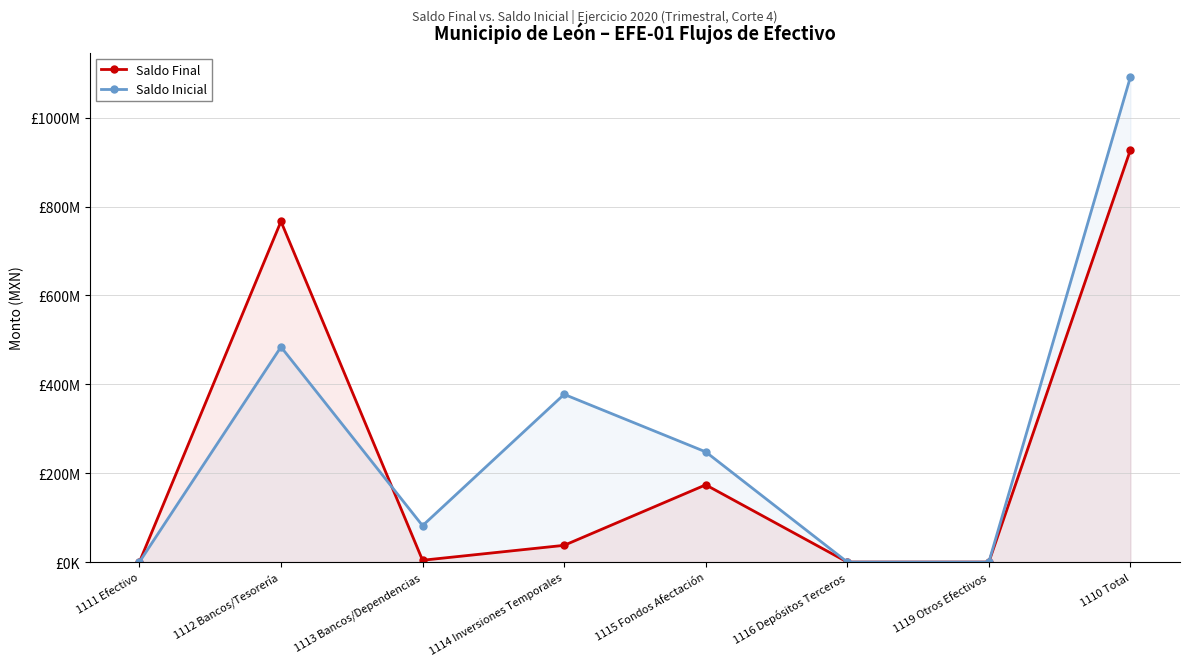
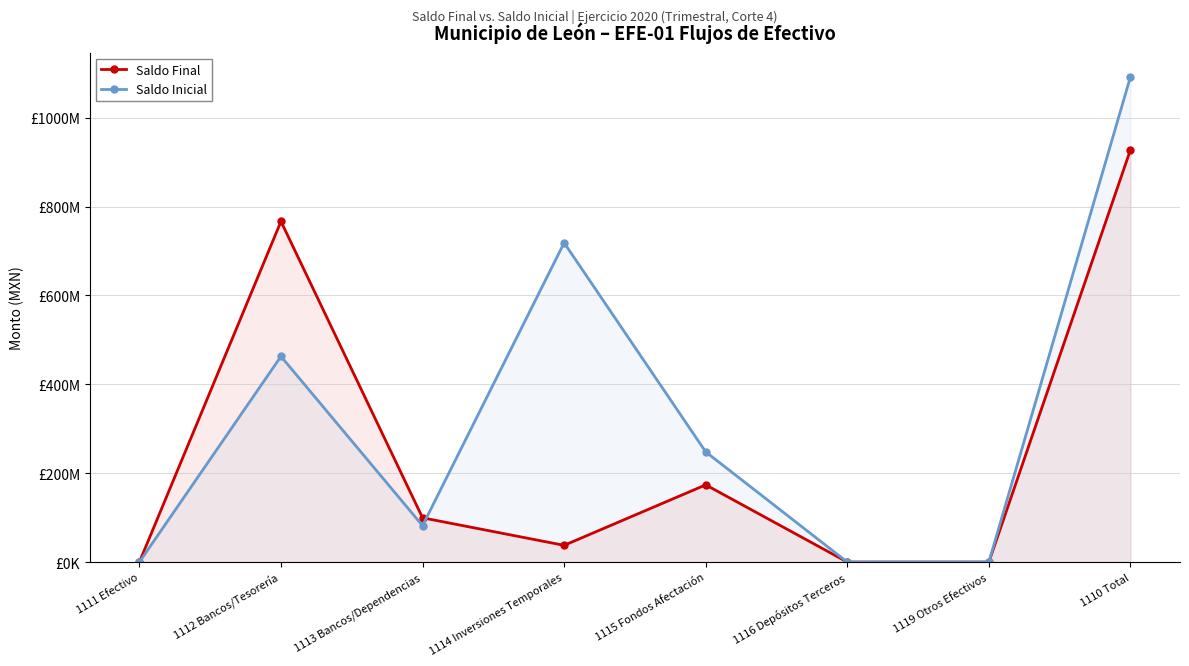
  {
    "Saldo Final": {
      "1112 Bancos/Tesorería": "£770000000",
-     "1113 Bancos/Dependencias": "£0",
+     "1113 Bancos/Dependencias": "£100000000",
      "1114 Inversiones Temporales": "£40000000",
      "1115 Fondos Afectación": "£170000000",
      "1110 Total": "£930000000"
    },
    "Saldo Inicial": {
-     "1112 Bancos/Tesorería": "£480000000",
+     "1112 Bancos/Tesorería": "£460000000",
      "1113 Bancos/Dependencias": "£80000000",
-     "1114 Inversiones Temporales": "£380000000",
+     "1114 Inversiones Temporales": "£720000000",
      "1115 Fondos Afectación": "£250000000",
      "1110 Total": "£1090000000"
    }
  }
